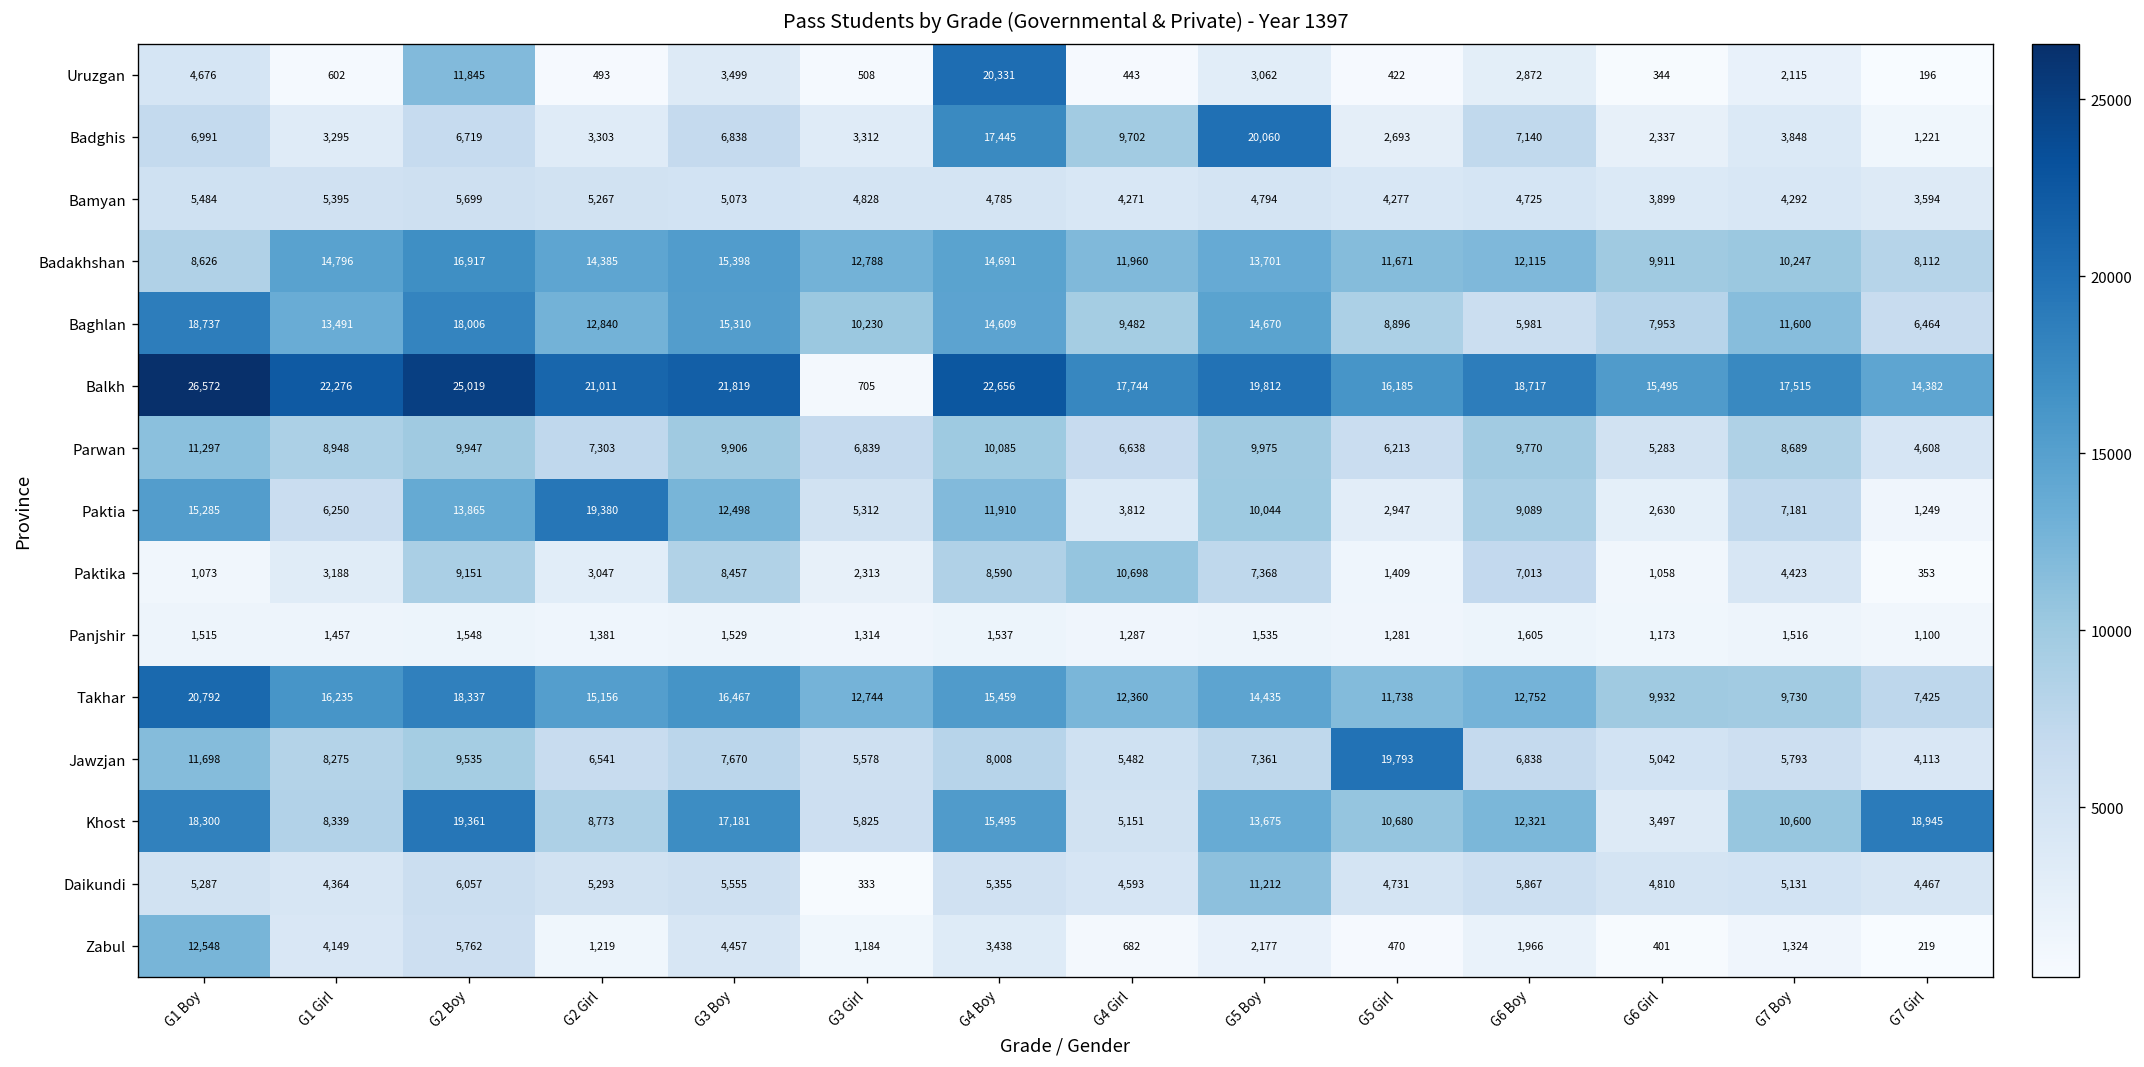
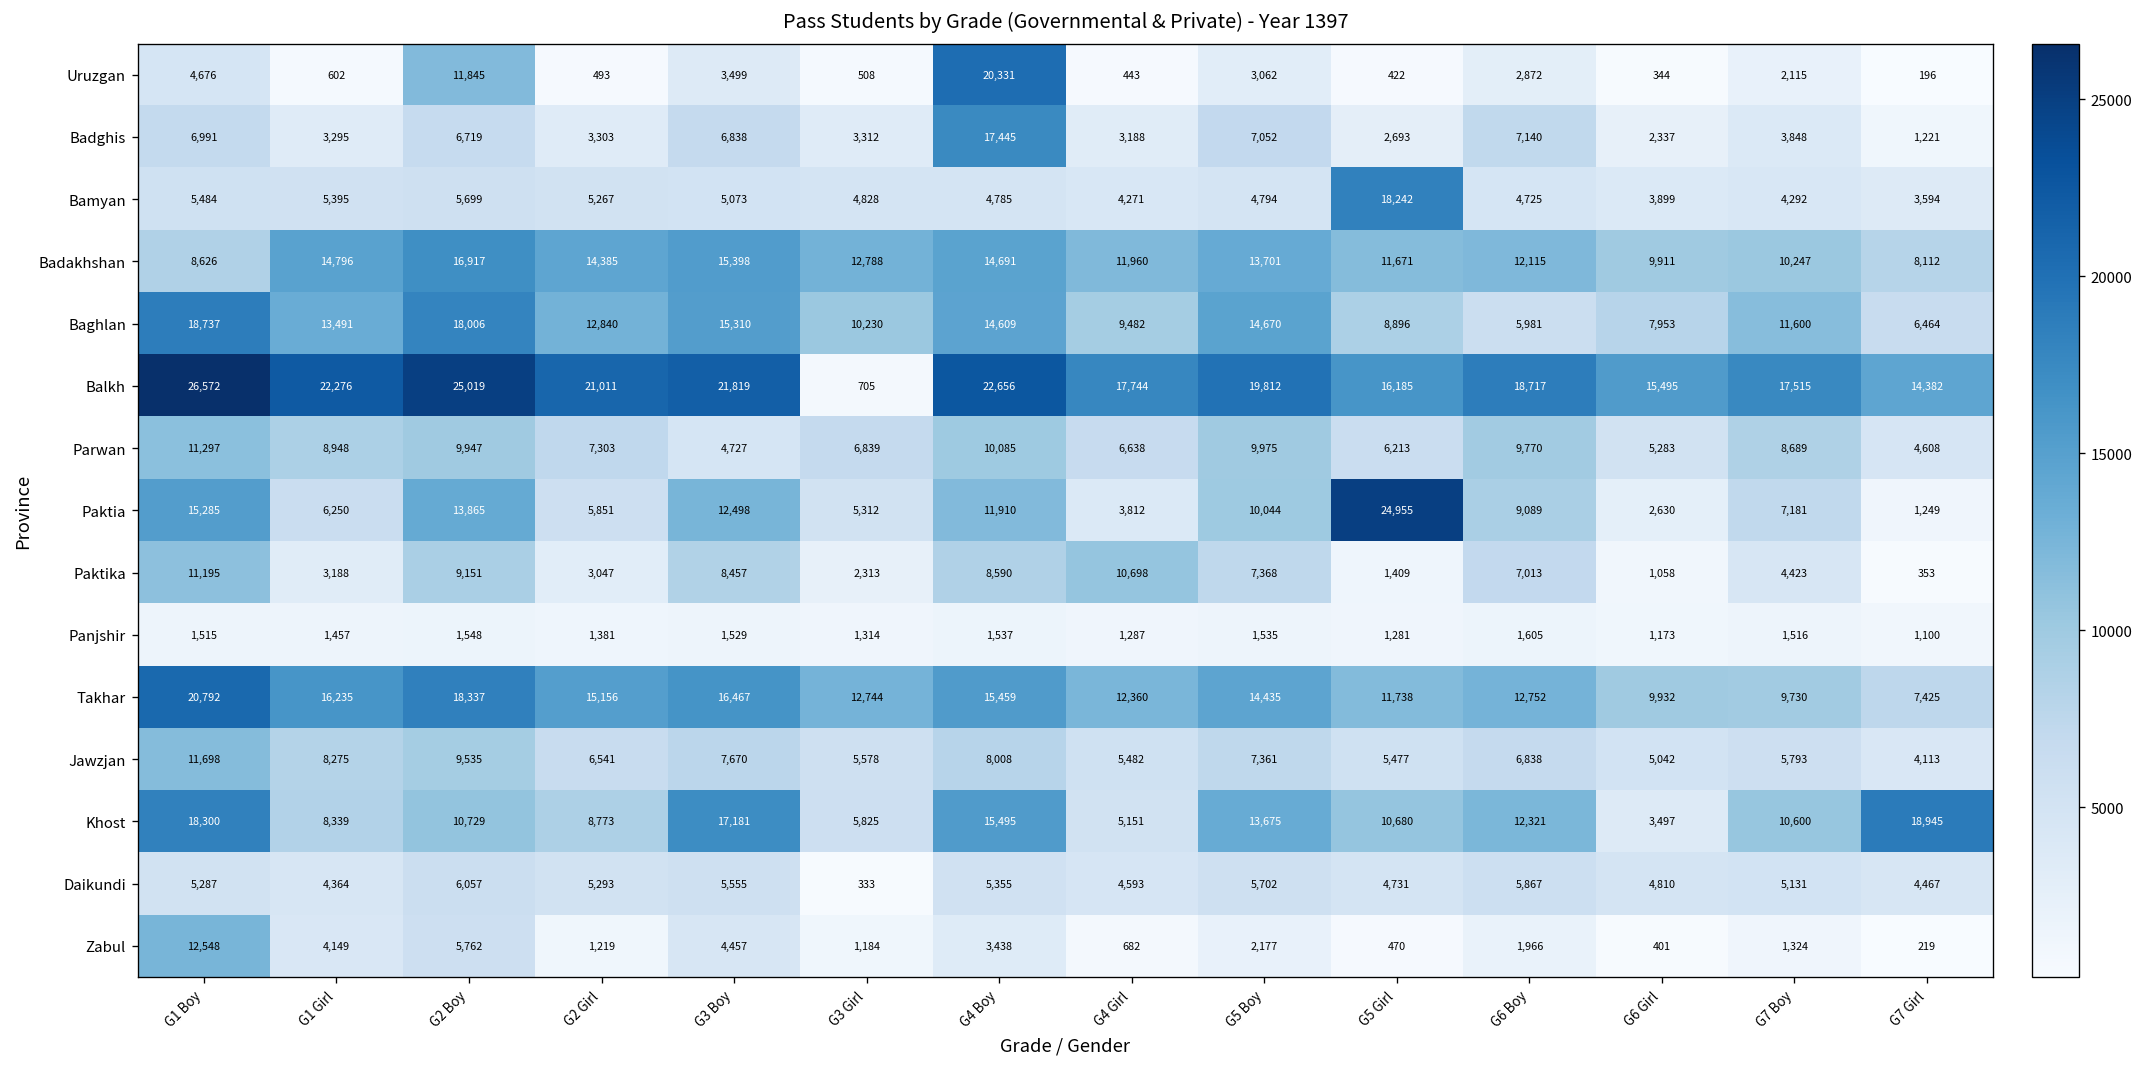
  {
    "Badghis": {
      "G1 Boy": "6,991",
      "G1 Girl": "3,295",
      "G2 Boy": "6,719",
      "G2 Girl": "3,303",
      "G3 Boy": "6,838",
      "G3 Girl": "3,312",
      "G4 Boy": "17,445",
-     "G4 Girl": "9,702",
-     "G5 Boy": "20,060",
+     "G4 Girl": "3,188",
+     "G5 Boy": "7,052",
      "G5 Girl": "2,693",
      "G6 Boy": "7,140",
      "G6 Girl": "2,337",
      "G7 Boy": "3,848",
      "G7 Girl": "1,221"
    },
    "Bamyan": {
      "G1 Boy": "5,484",
      "G1 Girl": "5,395",
      "G2 Boy": "5,699",
      "G2 Girl": "5,267",
      "G3 Boy": "5,073",
      "G3 Girl": "4,828",
      "G4 Boy": "4,785",
      "G4 Girl": "4,271",
      "G5 Boy": "4,794",
-     "G5 Girl": "4,277",
+     "G5 Girl": "18,242",
      "G6 Boy": "4,725",
      "G6 Girl": "3,899",
      "G7 Boy": "4,292",
      "G7 Girl": "3,594"
    },
    "Parwan": {
      "G1 Boy": "11,297",
      "G1 Girl": "8,948",
      "G2 Boy": "9,947",
      "G2 Girl": "7,303",
-     "G3 Boy": "9,906",
+     "G3 Boy": "4,727",
      "G3 Girl": "6,839",
      "G4 Boy": "10,085",
      "G4 Girl": "6,638",
      "G5 Boy": "9,975",
      "G5 Girl": "6,213",
      "G6 Boy": "9,770",
      "G6 Girl": "5,283",
      "G7 Boy": "8,689",
      "G7 Girl": "4,608"
    },
    "Paktia": {
      "G1 Boy": "15,285",
      "G1 Girl": "6,250",
      "G2 Boy": "13,865",
-     "G2 Girl": "19,380",
+     "G2 Girl": "5,851",
      "G3 Boy": "12,498",
      "G3 Girl": "5,312",
      "G4 Boy": "11,910",
      "G4 Girl": "3,812",
      "G5 Boy": "10,044",
-     "G5 Girl": "2,947",
+     "G5 Girl": "24,955",
      "G6 Boy": "9,089",
      "G6 Girl": "2,630",
      "G7 Boy": "7,181",
      "G7 Girl": "1,249"
    },
    "Paktika": {
-     "G1 Boy": "1,073",
+     "G1 Boy": "11,195",
      "G1 Girl": "3,188",
      "G2 Boy": "9,151",
      "G2 Girl": "3,047",
      "G3 Boy": "8,457",
      "G3 Girl": "2,313",
      "G4 Boy": "8,590",
      "G4 Girl": "10,698",
      "G5 Boy": "7,368",
      "G5 Girl": "1,409",
      "G6 Boy": "7,013",
      "G6 Girl": "1,058",
      "G7 Boy": "4,423",
      "G7 Girl": "353"
    },
    "Jawzjan": {
      "G1 Boy": "11,698",
      "G1 Girl": "8,275",
      "G2 Boy": "9,535",
      "G2 Girl": "6,541",
      "G3 Boy": "7,670",
      "G3 Girl": "5,578",
      "G4 Boy": "8,008",
      "G4 Girl": "5,482",
      "G5 Boy": "7,361",
-     "G5 Girl": "19,793",
+     "G5 Girl": "5,477",
      "G6 Boy": "6,838",
      "G6 Girl": "5,042",
      "G7 Boy": "5,793",
      "G7 Girl": "4,113"
    },
    "Khost": {
      "G1 Boy": "18,300",
      "G1 Girl": "8,339",
-     "G2 Boy": "19,361",
+     "G2 Boy": "10,729",
      "G2 Girl": "8,773",
      "G3 Boy": "17,181",
      "G3 Girl": "5,825",
      "G4 Boy": "15,495",
      "G4 Girl": "5,151",
      "G5 Boy": "13,675",
      "G5 Girl": "10,680",
      "G6 Boy": "12,321",
      "G6 Girl": "3,497",
      "G7 Boy": "10,600",
      "G7 Girl": "18,945"
    },
    "Daikundi": {
      "G1 Boy": "5,287",
      "G1 Girl": "4,364",
      "G2 Boy": "6,057",
      "G2 Girl": "5,293",
      "G3 Boy": "5,555",
      "G3 Girl": "333",
      "G4 Boy": "5,355",
      "G4 Girl": "4,593",
-     "G5 Boy": "11,212",
+     "G5 Boy": "5,702",
      "G5 Girl": "4,731",
      "G6 Boy": "5,867",
      "G6 Girl": "4,810",
      "G7 Boy": "5,131",
      "G7 Girl": "4,467"
    }
  }
